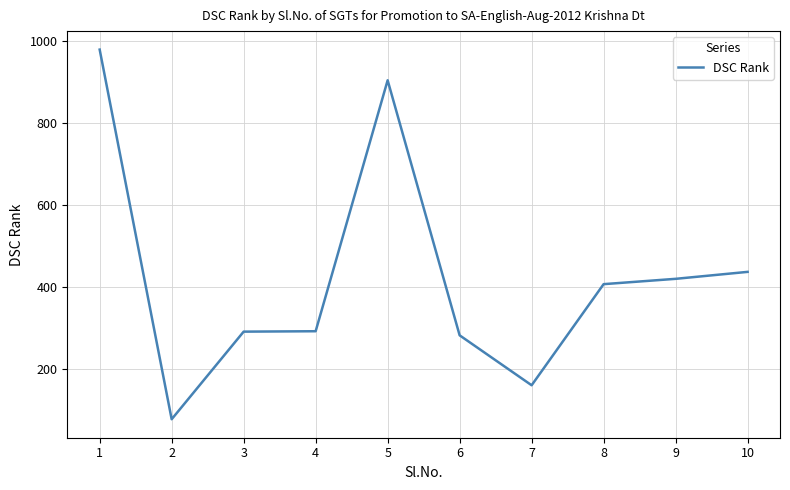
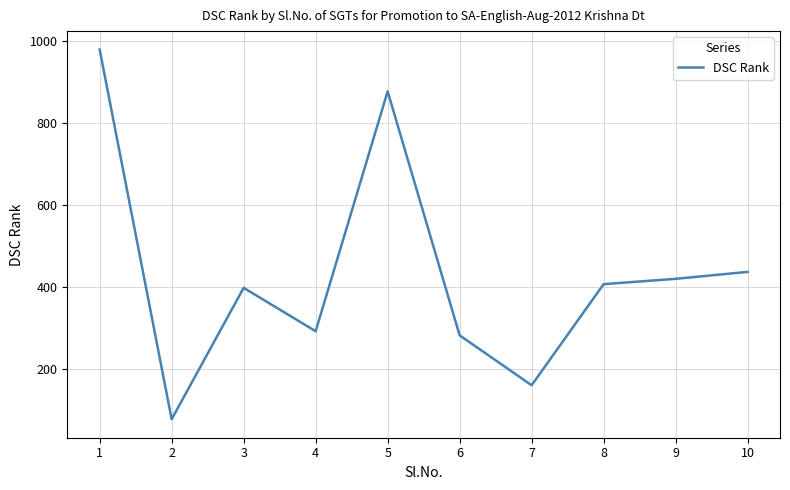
  {
    "1": 980,
    "2": 80,
-   "3": 290,
+   "3": 400,
    "4": 290,
-   "5": 910,
+   "5": 880,
    "6": 280,
    "7": 160,
    "8": 410,
    "9": 420,
    "10": 440
  }
